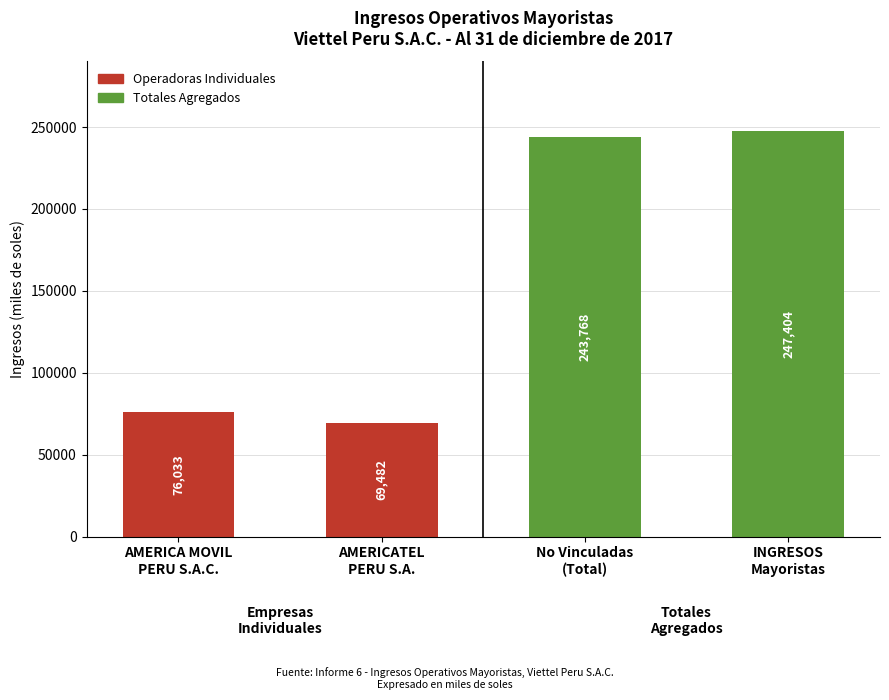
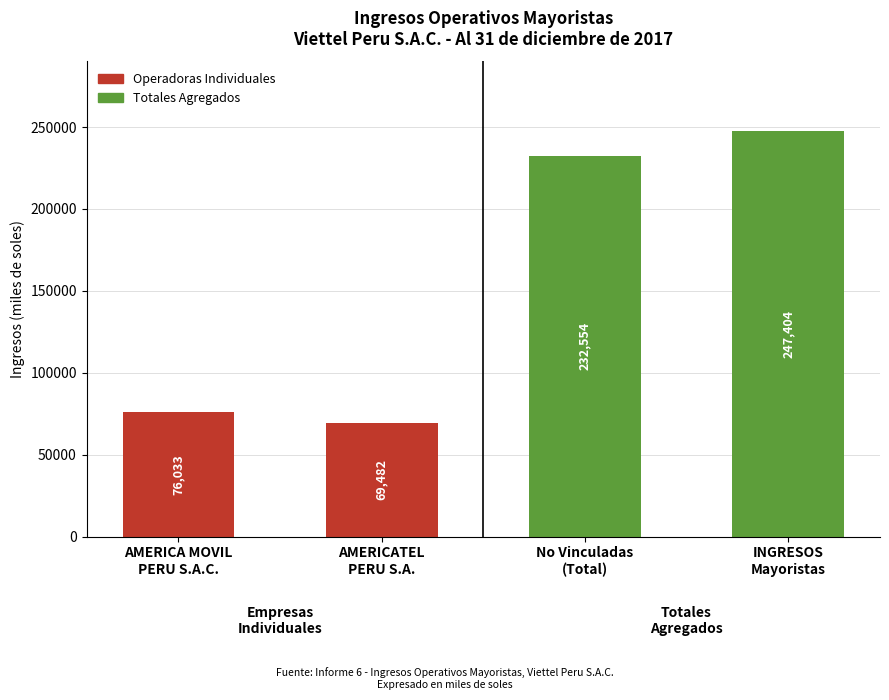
  {
    "AMERICA MOVIL PERU S.A.C.": "76,033",
    "AMERICATEL PERU S.A.": "69,482",
-   "No Vinculadas (Total)": "243,768",
+   "No Vinculadas (Total)": "232,554",
    "INGRESOS Mayoristas": "247,404"
  }
